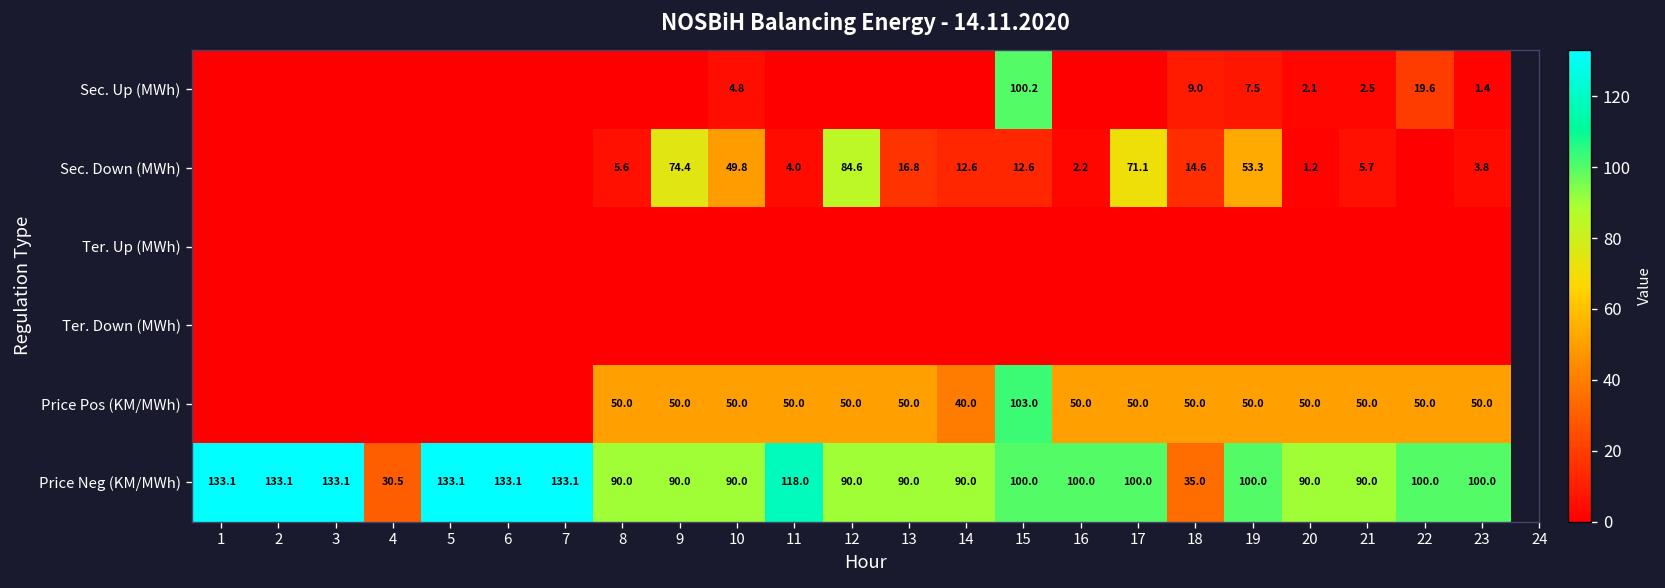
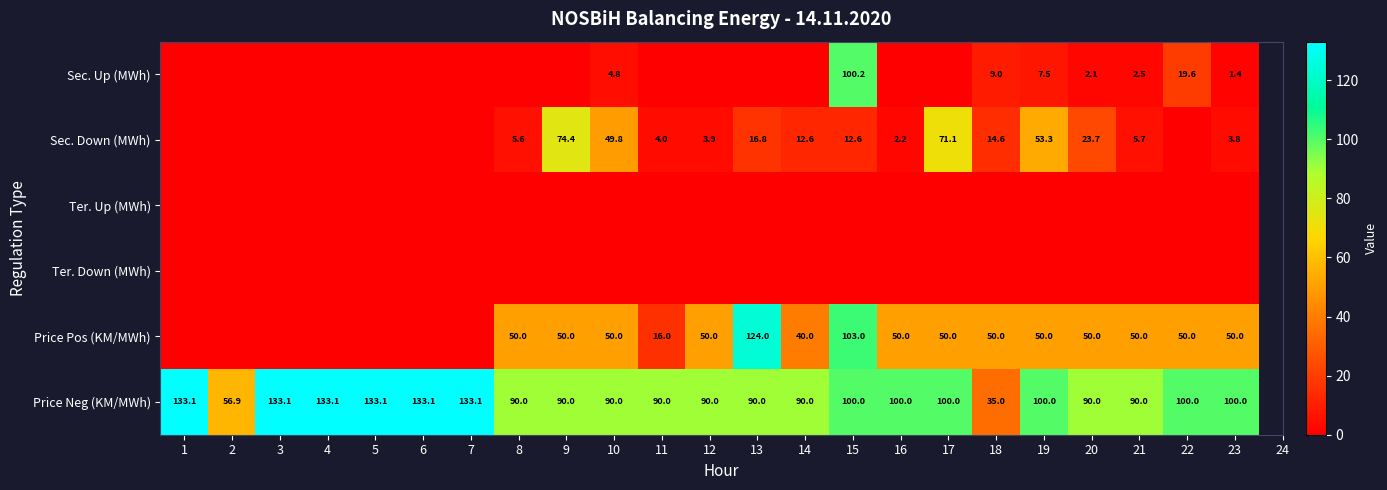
  {
    "Sec. Up (MWh)": {
      "10": 4.8,
      "15": 100.2,
      "18": 9.0,
      "19": 7.5,
      "20": 2.1,
      "21": 2.5,
      "22": 19.6,
      "23": 1.4
    },
    "Sec. Down (MWh)": {
      "8": 5.6,
      "9": 74.4,
      "10": 49.8,
      "11": 4.0,
-     "12": 84.6,
+     "12": 3.9,
      "13": 16.8,
      "14": 12.6,
      "15": 12.6,
      "16": 2.2,
      "17": 71.1,
      "18": 14.6,
      "19": 53.3,
-     "20": 1.2,
+     "20": 23.7,
      "21": 5.7,
      "23": 3.8
    },
    "Price Pos (KM/MWh)": {
      "8": 50.0,
      "9": 50.0,
      "10": 50.0,
-     "11": 50.0,
+     "11": 16.0,
      "12": 50.0,
-     "13": 50.0,
+     "13": 124.0,
      "14": 40.0,
      "15": 103.0,
      "16": 50.0,
      "17": 50.0,
      "18": 50.0,
      "19": 50.0,
      "20": 50.0,
      "21": 50.0,
      "22": 50.0,
      "23": 50.0
    },
    "Price Neg (KM/MWh)": {
      "1": 133.1,
-     "2": 133.1,
+     "2": 56.9,
      "3": 133.1,
-     "4": 30.5,
+     "4": 133.1,
      "5": 133.1,
      "6": 133.1,
      "7": 133.1,
      "8": 90.0,
      "9": 90.0,
      "10": 90.0,
-     "11": 118.0,
+     "11": 90.0,
      "12": 90.0,
      "13": 90.0,
      "14": 90.0,
      "15": 100.0,
      "16": 100.0,
      "17": 100.0,
      "18": 35.0,
      "19": 100.0,
      "20": 90.0,
      "21": 90.0,
      "22": 100.0,
      "23": 100.0
    }
  }
